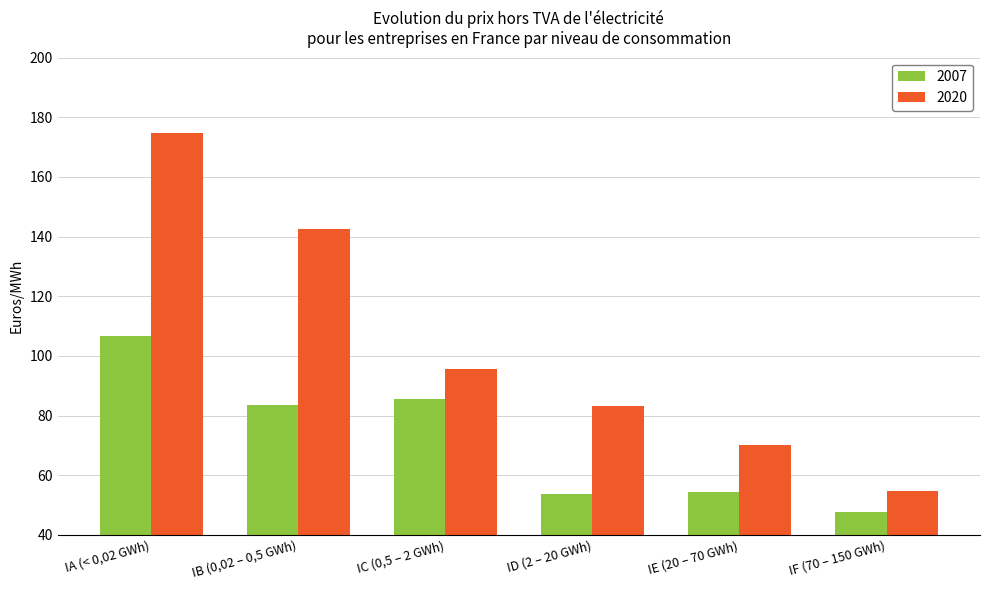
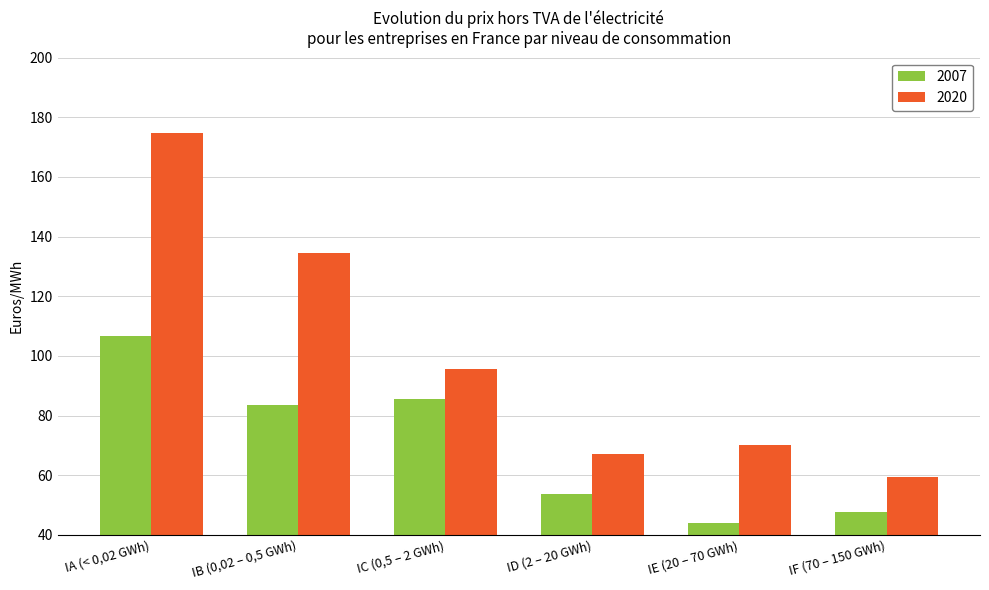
  {
    "2007": {
      "IA (< 0,02 GWh)": 107,
      "IB (0,02 – 0,5 GWh)": 84,
      "IC (0,5 – 2 GWh)": 85,
      "ID (2 – 20 GWh)": 54,
-     "IE (20 – 70 GWh)": 54,
+     "IE (20 – 70 GWh)": 44,
      "IF (70 – 150 GWh)": 48
    },
    "2020": {
      "IA (< 0,02 GWh)": 175,
-     "IB (0,02 – 0,5 GWh)": 142,
+     "IB (0,02 – 0,5 GWh)": 135,
      "IC (0,5 – 2 GWh)": 96,
-     "ID (2 – 20 GWh)": 83,
+     "ID (2 – 20 GWh)": 67,
      "IE (20 – 70 GWh)": 70,
-     "IF (70 – 150 GWh)": 55
+     "IF (70 – 150 GWh)": 59
    }
  }
